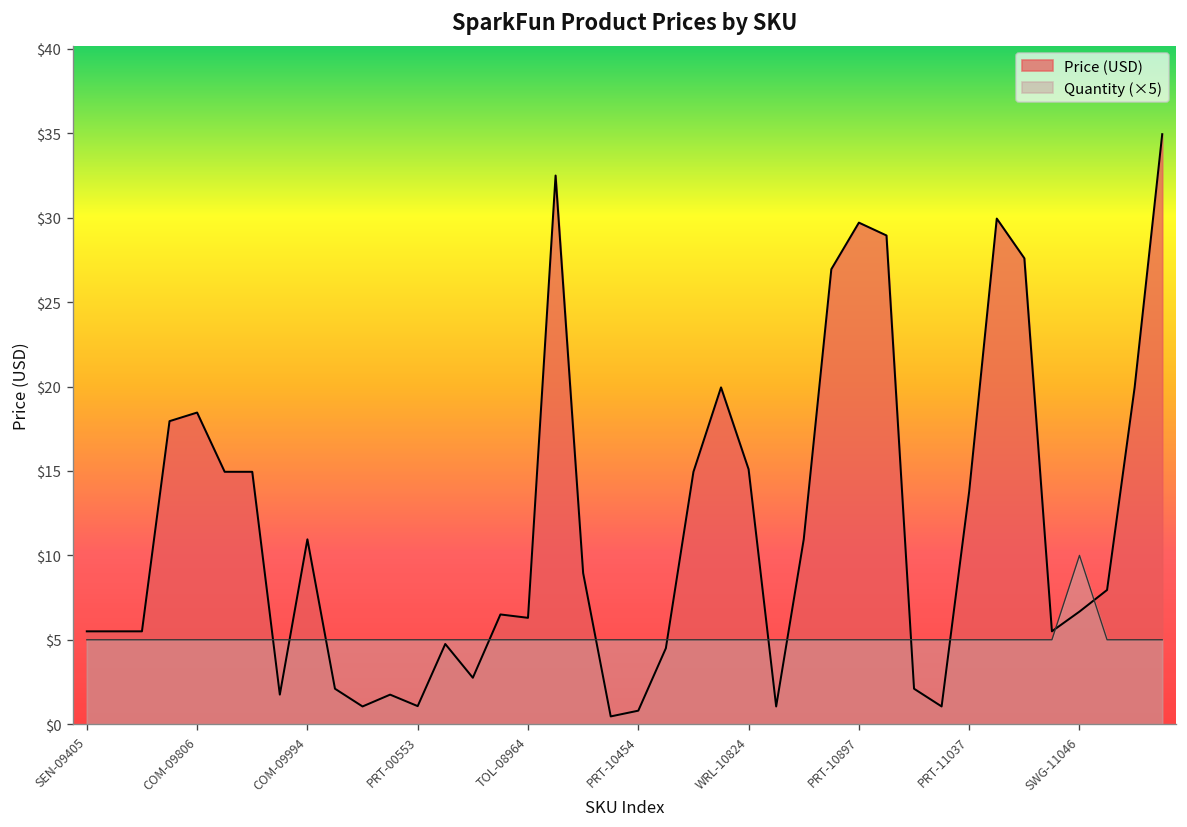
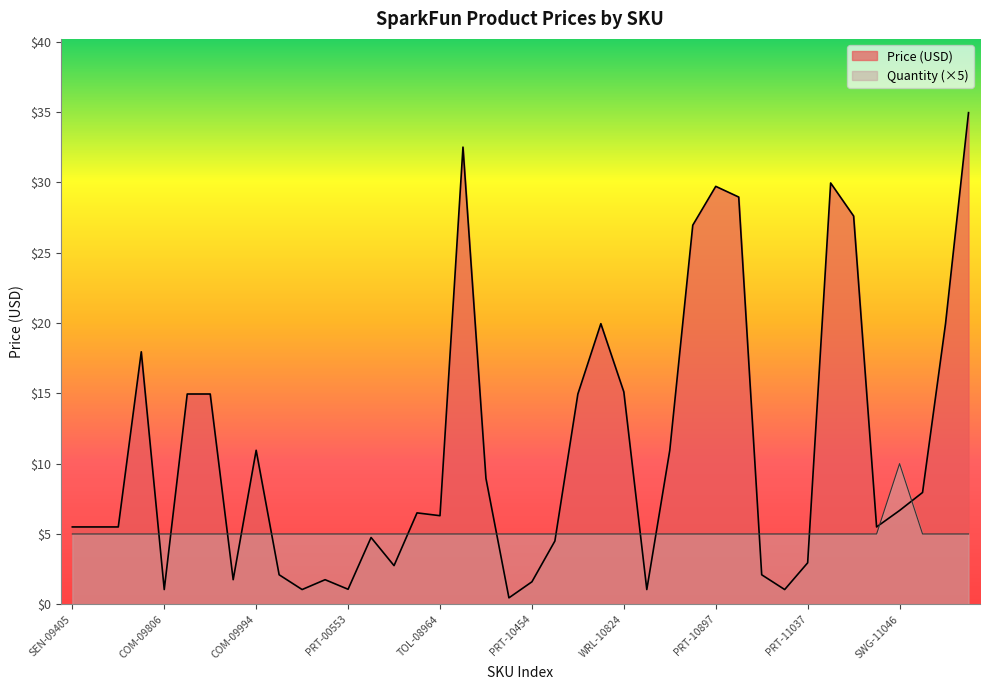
  {
    "Price (USD)": {
      "SEN-09405": "$5.5",
-     "COM-09806": "$18.5",
+     "COM-09806": "$1.1",
      "COM-09994": "$11.0",
      "PRT-00553": "$1.1",
      "TOL-08964": "$6.3",
-     "PRT-10454": "$0.8",
+     "PRT-10454": "$1.6",
      "WRL-10824": "$15.1",
      "PRT-10897": "$29.7",
-     "PRT-11037": "$13.8",
+     "PRT-11037": "$3.0",
      "SWG-11046": "$6.7"
    },
    "Quantity (×5)": {
      "SEN-09405": "$5.0",
      "COM-09806": "$5.0",
      "COM-09994": "$5.0",
      "PRT-00553": "$5.0",
      "TOL-08964": "$5.0",
      "PRT-10454": "$5.0",
      "WRL-10824": "$5.0",
      "PRT-10897": "$5.0",
      "PRT-11037": "$5.0",
      "SWG-11046": "$10.0"
    }
  }
